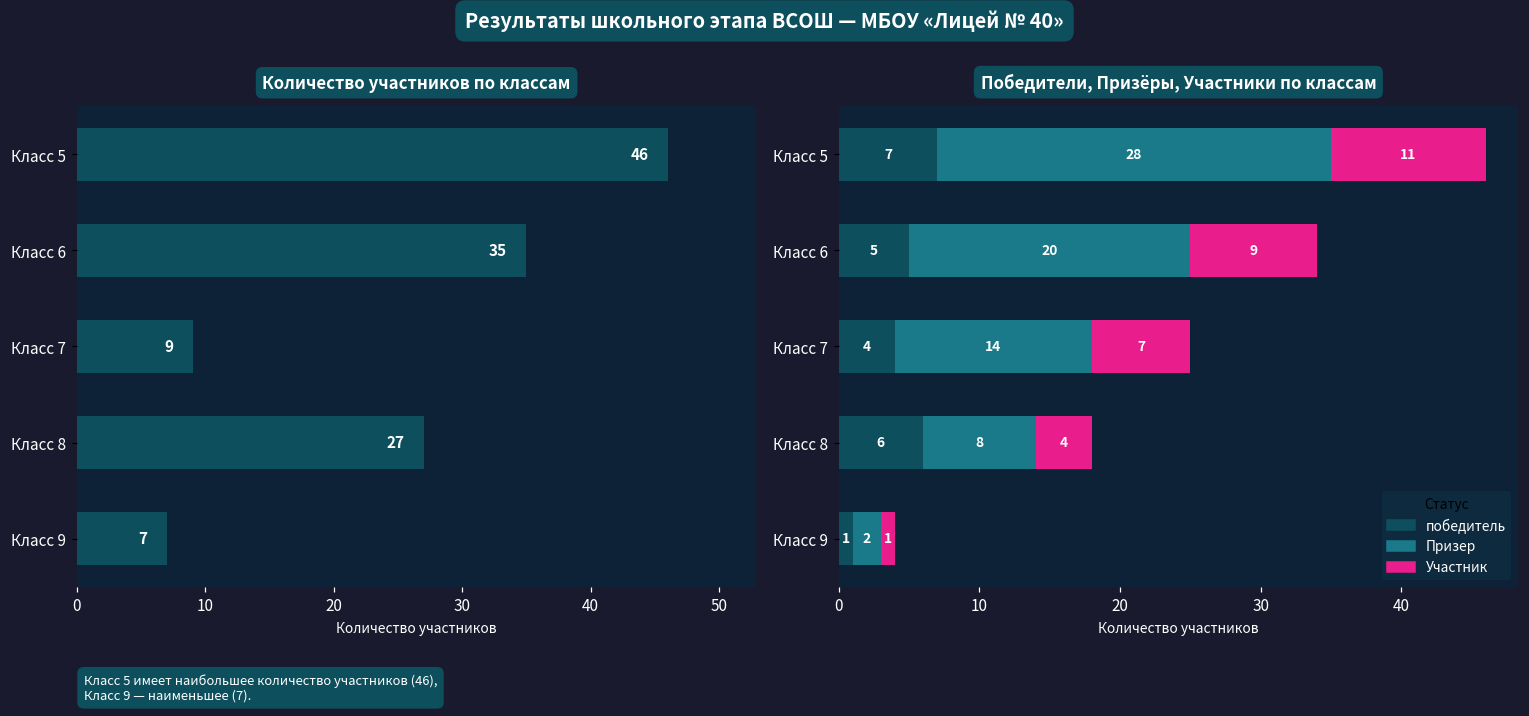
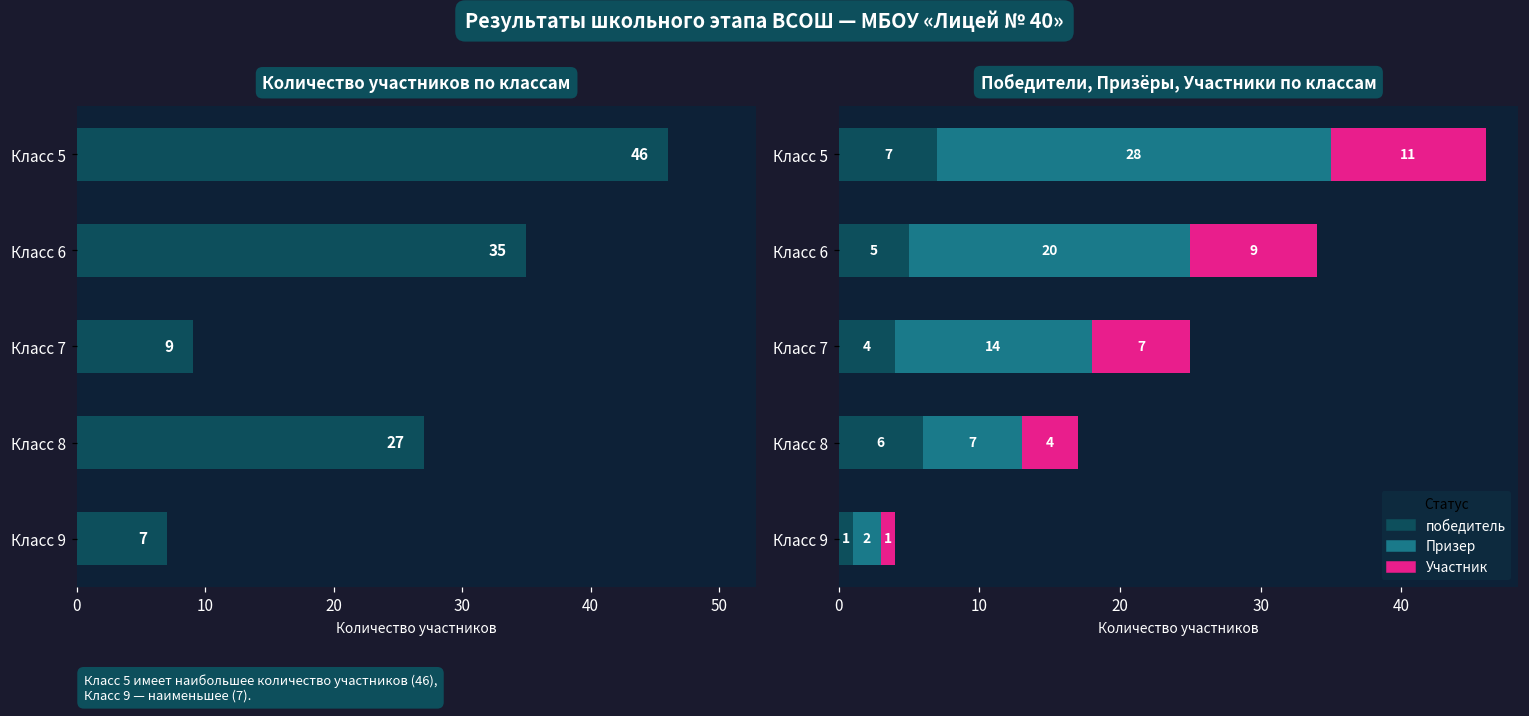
  {
    "Количество участников по классам": {
      "Класс 5": 46,
      "Класс 6": 35,
      "Класс 7": 9,
      "Класс 8": 27,
      "Класс 9": 7
    },
    "Победители, Призёры, Участники по классам": {
      "победитель": {
        "Класс 5": 7,
        "Класс 6": 5,
        "Класс 7": 4,
        "Класс 8": 6,
        "Класс 9": 1
      },
      "Призер": {
        "Класс 5": 28,
        "Класс 6": 20,
        "Класс 7": 14,
-       "Класс 8": 8,
+       "Класс 8": 7,
        "Класс 9": 2
      },
      "Участник": {
        "Класс 5": 11,
        "Класс 6": 9,
        "Класс 7": 7,
        "Класс 8": 4,
        "Класс 9": 1
      }
    }
  }
